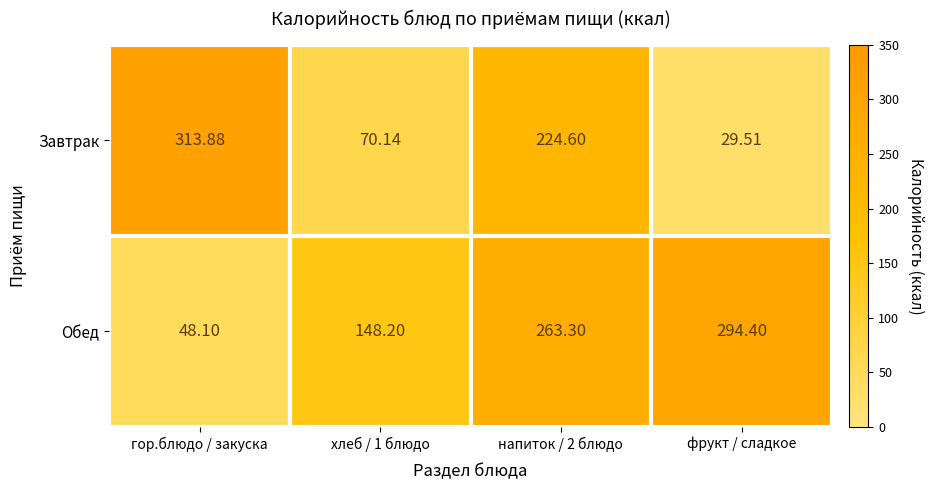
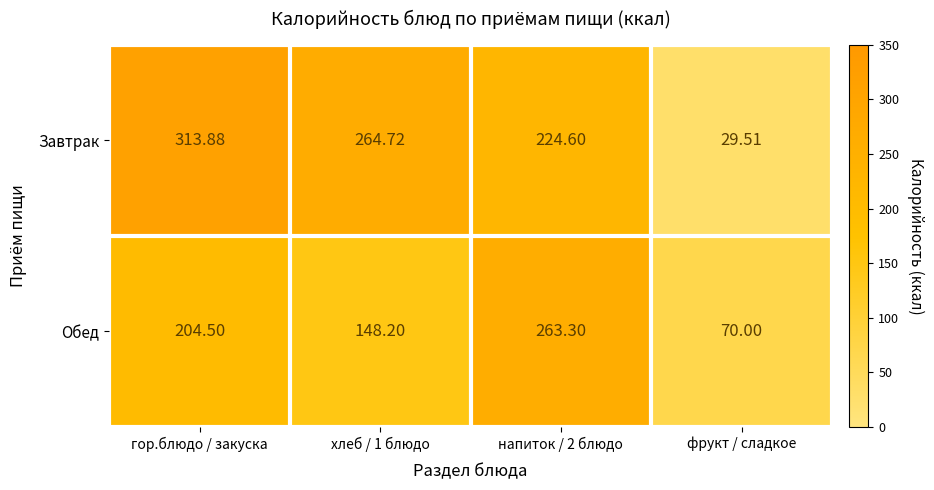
  {
    "Завтрак": {
      "гор.блюдо / закуска": 313.88,
-     "хлеб / 1 блюдо": 70.14,
+     "хлеб / 1 блюдо": 264.72,
      "напиток / 2 блюдо": 224.60,
      "фрукт / сладкое": 29.51
    },
    "Обед": {
-     "гор.блюдо / закуска": 48.10,
+     "гор.блюдо / закуска": 204.50,
      "хлеб / 1 блюдо": 148.20,
      "напиток / 2 блюдо": 263.30,
-     "фрукт / сладкое": 294.40
+     "фрукт / сладкое": 70.00
    }
  }
